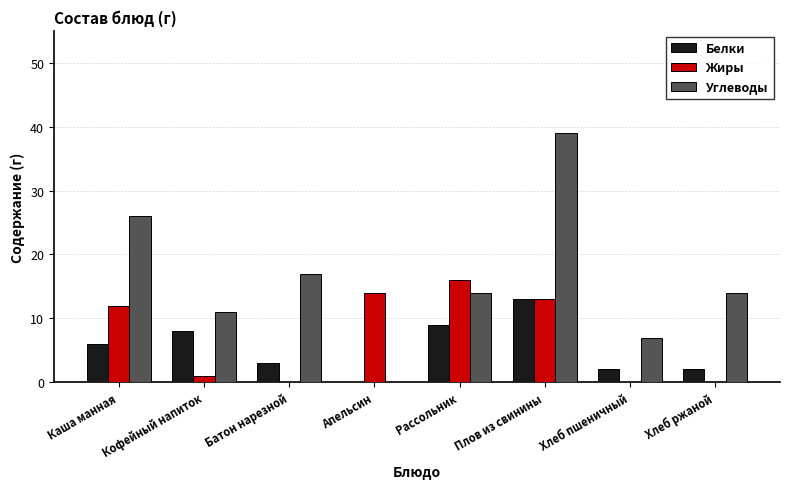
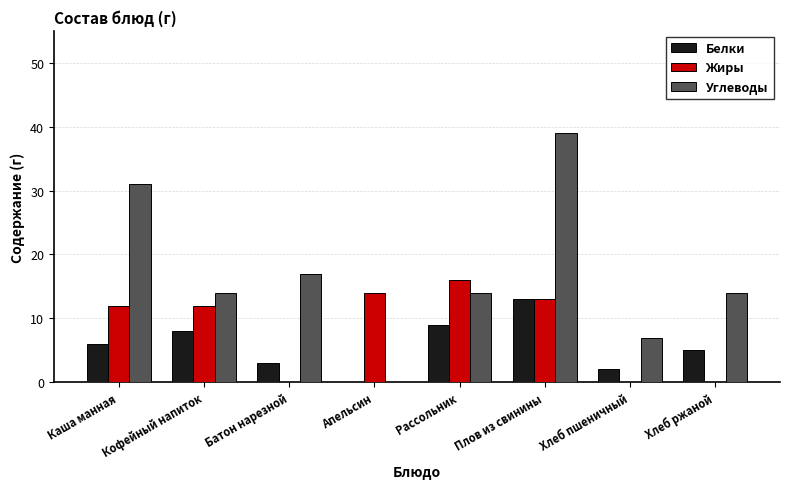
  {
    "Белки": {
      "Каша манная": 6,
      "Кофейный напиток": 8,
      "Батон нарезной": 3,
      "Апельсин": 0,
      "Рассольник": 9,
      "Плов из свинины": 13,
      "Хлеб пшеничный": 2,
-     "Хлеб ржаной": 2
+     "Хлеб ржаной": 5
    },
    "Жиры": {
      "Каша манная": 12,
-     "Кофейный напиток": 1,
+     "Кофейный напиток": 12,
      "Батон нарезной": 0,
      "Апельсин": 14,
      "Рассольник": 16,
      "Плов из свинины": 13,
      "Хлеб пшеничный": 0,
      "Хлеб ржаной": 0
    },
    "Углеводы": {
-     "Каша манная": 26,
-     "Кофейный напиток": 11,
+     "Каша манная": 31,
+     "Кофейный напиток": 14,
      "Батон нарезной": 17,
      "Апельсин": 0,
      "Рассольник": 14,
      "Плов из свинины": 39,
      "Хлеб пшеничный": 7,
      "Хлеб ржаной": 14
    }
  }
